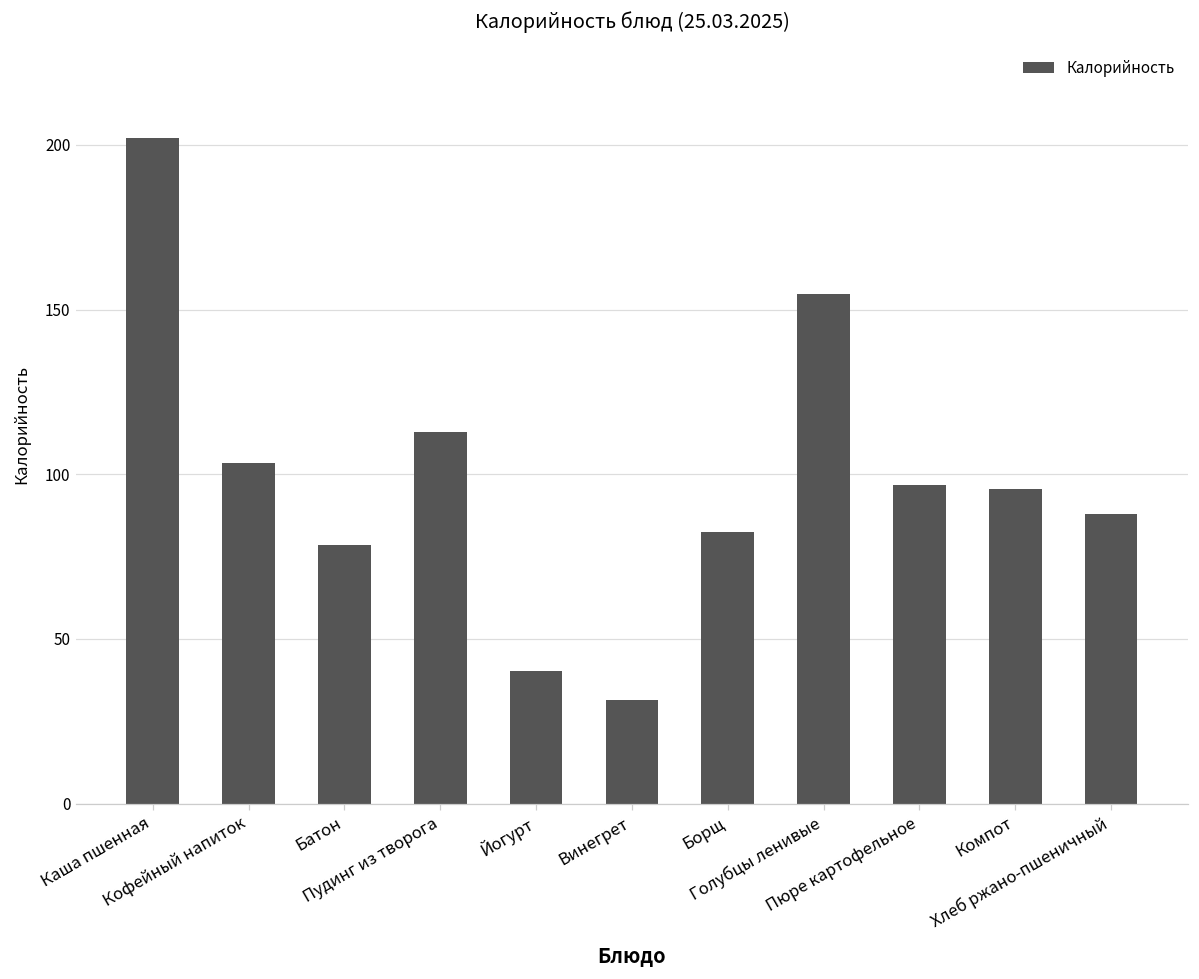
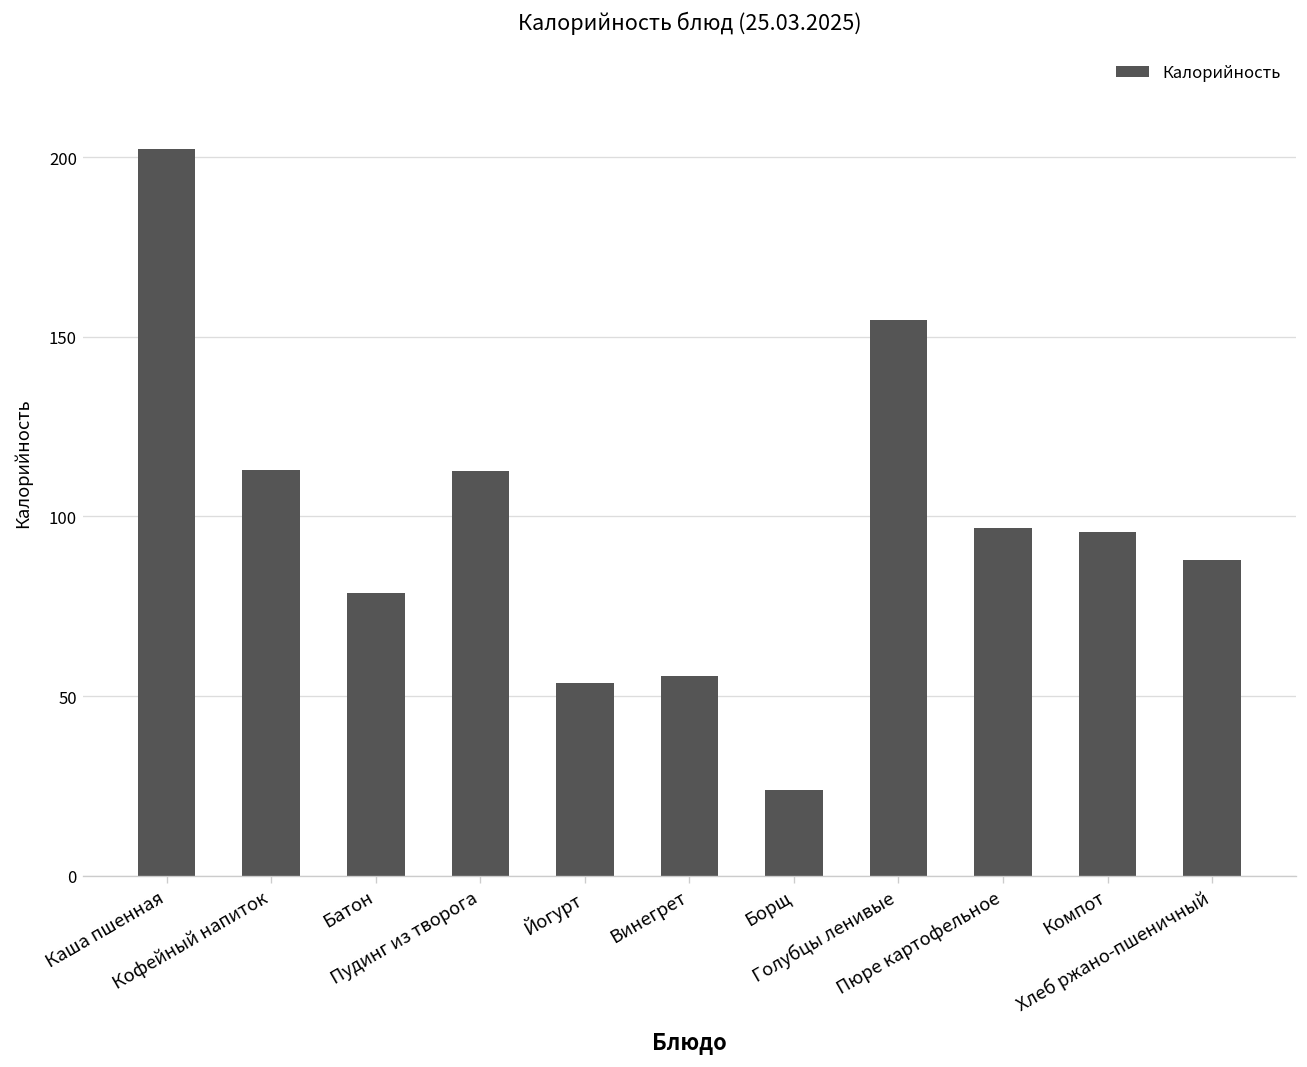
  {
    "Каша пшенная": 202,
-   "Кофейный напиток": 104,
+   "Кофейный напиток": 113,
    "Батон": 79,
    "Пудинг из творога": 113,
-   "Йогурт": 40,
-   "Винегрет": 32,
-   "Борщ": 83,
+   "Йогурт": 54,
+   "Винегрет": 56,
+   "Борщ": 24,
    "Голубцы ленивые": 155,
    "Пюре картофельное": 97,
    "Компот": 96,
    "Хлеб ржано-пшеничный": 88
  }
